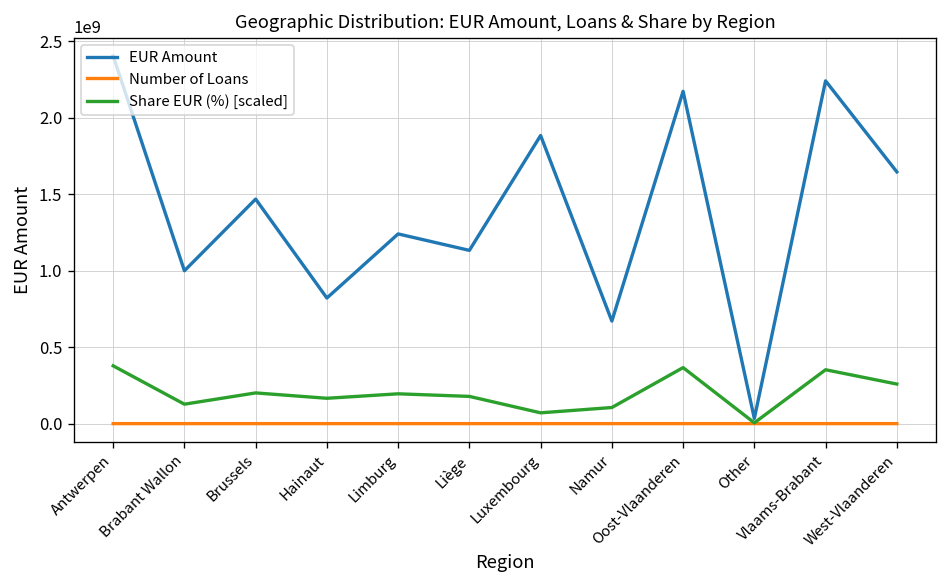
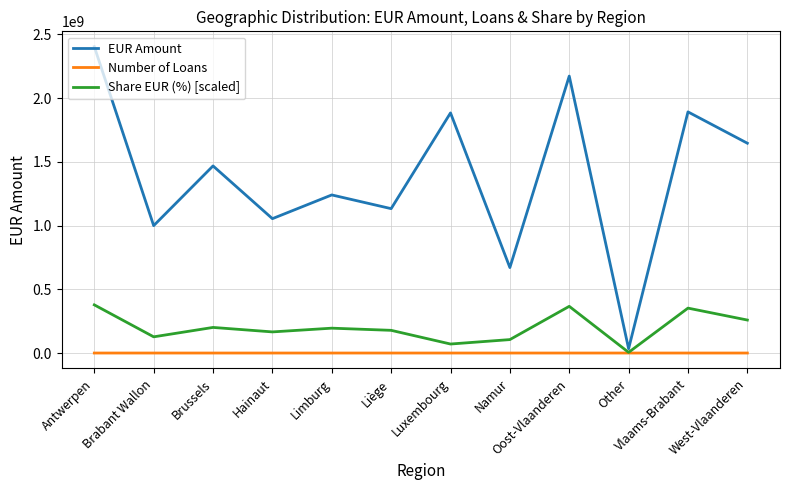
  {
    "EUR Amount": {
      "Brabant Wallon": 1000000000,
      "Brussels": 1470000000,
-     "Hainaut": 820000000,
+     "Hainaut": 1050000000,
      "Limburg": 1240000000,
      "Liège": 1130000000,
      "Luxembourg": 1880000000,
      "Namur": 670000000,
      "Oost-Vlaanderen": 2170000000,
      "Other": 30000000,
-     "Vlaams-Brabant": 2240000000,
+     "Vlaams-Brabant": 1890000000,
      "West-Vlaanderen": 1650000000
    },
    "Number of Loans": {
      "Antwerpen": 0,
      "Brabant Wallon": 0,
      "Brussels": 0,
      "Hainaut": 0,
      "Limburg": 0,
      "Liège": 0,
      "Luxembourg": 0,
      "Namur": 0,
      "Oost-Vlaanderen": 0,
      "Vlaams-Brabant": 0,
      "West-Vlaanderen": 0
    },
    "Share EUR (%) [scaled]": {
      "Antwerpen": 380000000,
      "Brabant Wallon": 130000000,
      "Brussels": 200000000,
      "Hainaut": 170000000,
      "Limburg": 190000000,
      "Liège": 180000000,
      "Luxembourg": 70000000,
      "Namur": 110000000,
      "Oost-Vlaanderen": 370000000,
      "Vlaams-Brabant": 350000000,
      "West-Vlaanderen": 260000000
    }
  }
